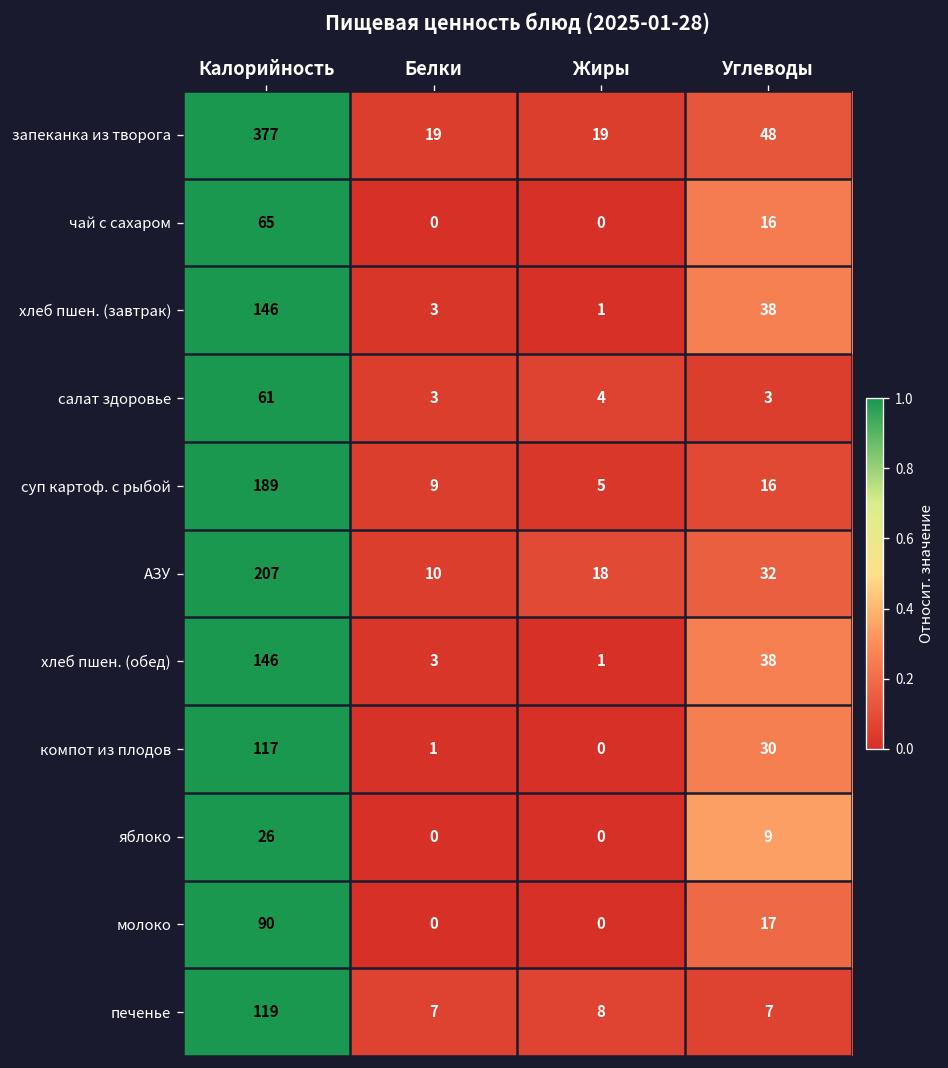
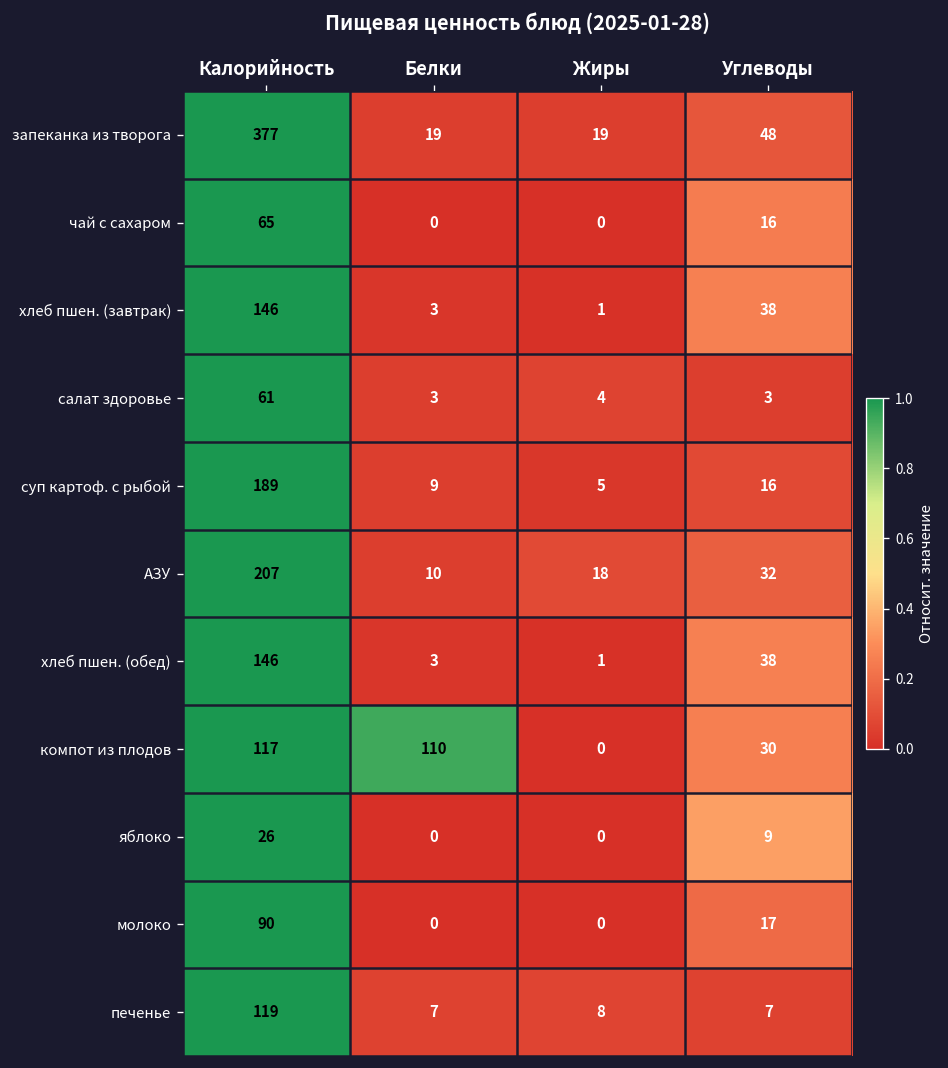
  {
    "запеканка из творога": {
      "Калорийность": 377,
      "Белки": 19,
      "Жиры": 19,
      "Углеводы": 48
    },
    "чай с сахаром": {
      "Калорийность": 65,
      "Белки": 0,
      "Жиры": 0,
      "Углеводы": 16
    },
    "хлеб пшен. (завтрак)": {
      "Калорийность": 146,
      "Белки": 3,
      "Жиры": 1,
      "Углеводы": 38
    },
    "салат здоровье": {
      "Калорийность": 61,
      "Белки": 3,
      "Жиры": 4,
      "Углеводы": 3
    },
    "суп картоф. с рыбой": {
      "Калорийность": 189,
      "Белки": 9,
      "Жиры": 5,
      "Углеводы": 16
    },
    "АЗУ": {
      "Калорийность": 207,
      "Белки": 10,
      "Жиры": 18,
      "Углеводы": 32
    },
    "хлеб пшен. (обед)": {
      "Калорийность": 146,
      "Белки": 3,
      "Жиры": 1,
      "Углеводы": 38
    },
    "компот из плодов": {
      "Калорийность": 117,
-     "Белки": 1,
+     "Белки": 110,
      "Жиры": 0,
      "Углеводы": 30
    },
    "яблоко": {
      "Калорийность": 26,
      "Белки": 0,
      "Жиры": 0,
      "Углеводы": 9
    },
    "молоко": {
      "Калорийность": 90,
      "Белки": 0,
      "Жиры": 0,
      "Углеводы": 17
    },
    "печенье": {
      "Калорийность": 119,
      "Белки": 7,
      "Жиры": 8,
      "Углеводы": 7
    }
  }
